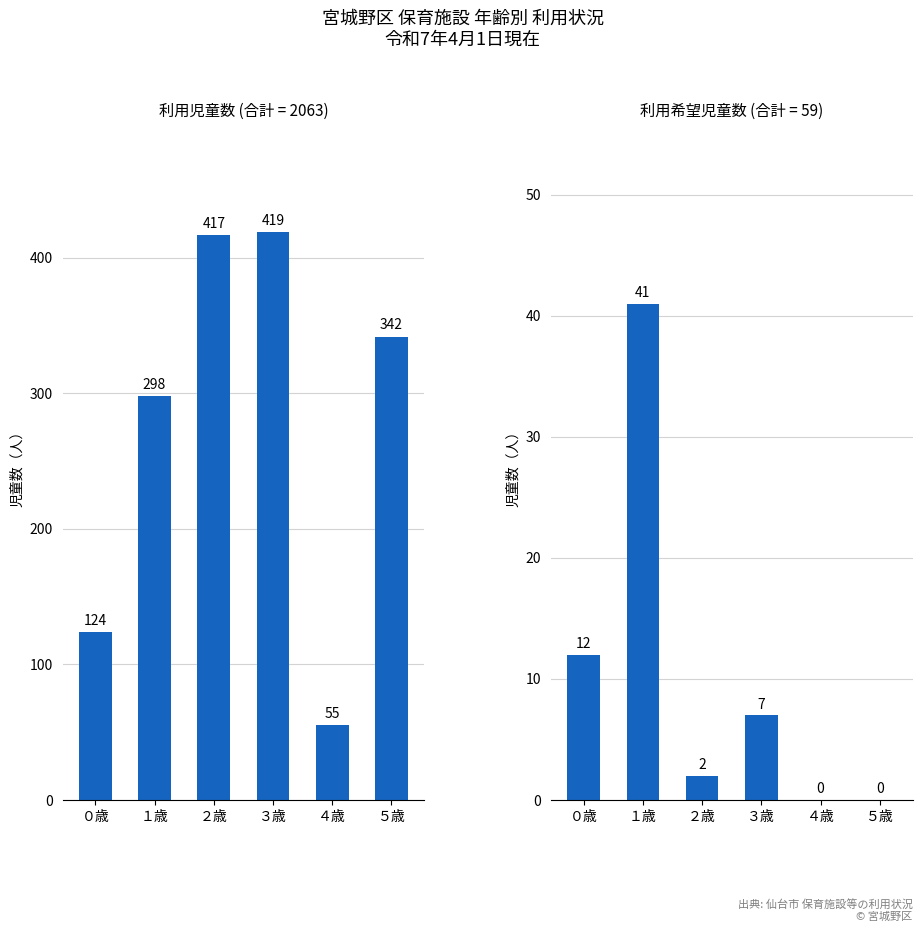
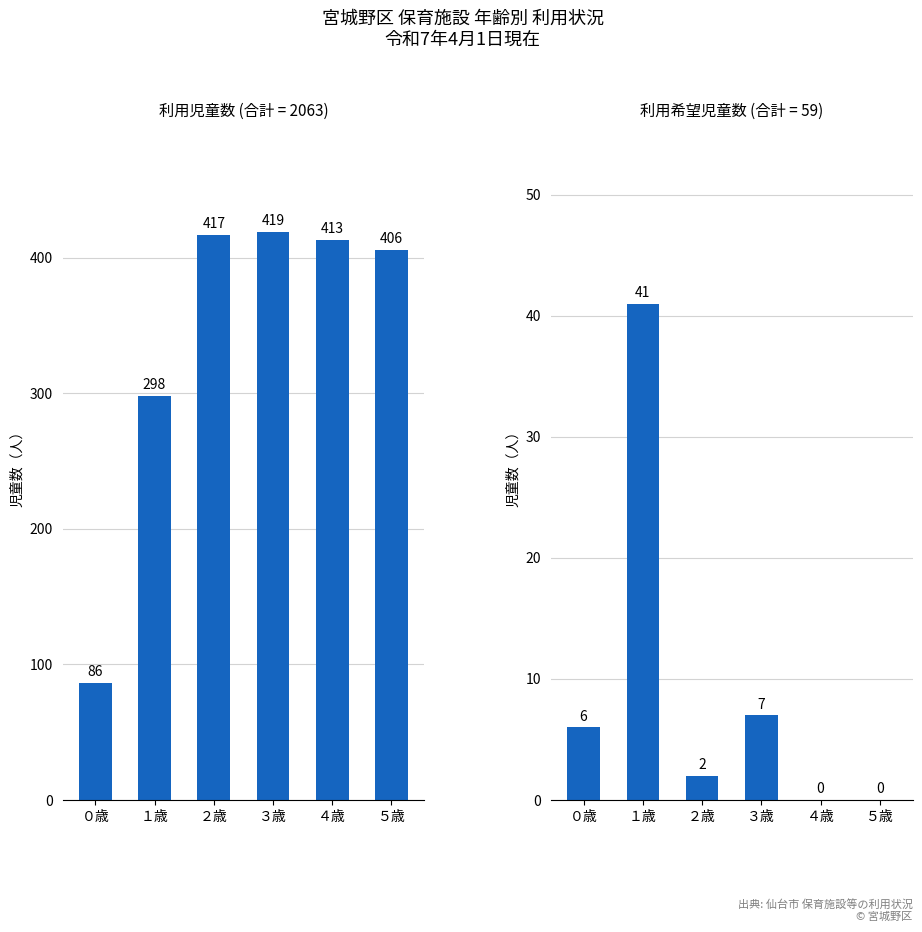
  {
    "利用児童数 (合計 = 2063)": {
-     "０歳": 124,
+     "０歳": 86,
      "１歳": 298,
      "２歳": 417,
      "３歳": 419,
-     "４歳": 55,
-     "５歳": 342
+     "４歳": 413,
+     "５歳": 406
    },
    "利用希望児童数 (合計 = 59)": {
-     "０歳": 12,
+     "０歳": 6,
      "１歳": 41,
      "２歳": 2,
      "３歳": 7,
      "４歳": 0,
      "５歳": 0
    }
  }
